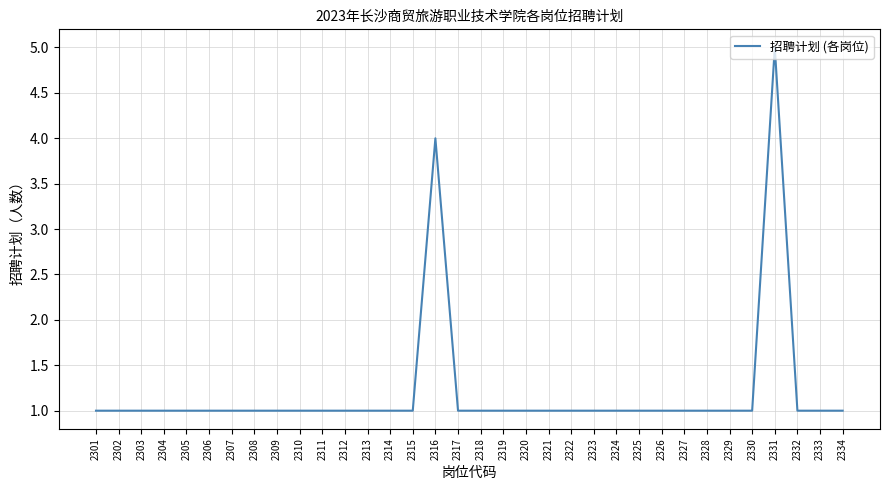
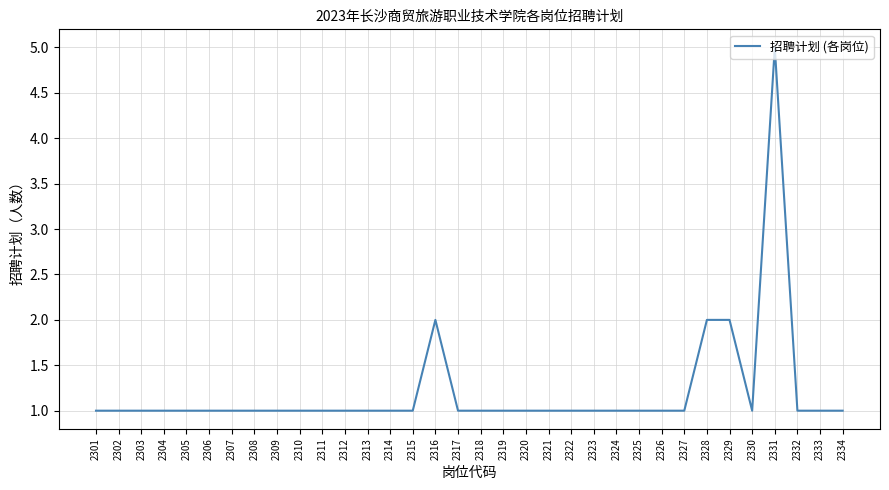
  {
    "2301": 1,
    "2302": 1,
    "2303": 1,
    "2304": 1,
    "2305": 1,
    "2306": 1,
    "2307": 1,
    "2308": 1,
    "2309": 1,
    "2310": 1,
    "2311": 1,
    "2312": 1,
    "2313": 1,
    "2314": 1,
    "2315": 1,
-   "2316": 4,
+   "2316": 2,
    "2317": 1,
    "2318": 1,
    "2319": 1,
    "2320": 1,
    "2321": 1,
    "2322": 1,
    "2323": 1,
    "2324": 1,
    "2325": 1,
    "2326": 1,
    "2327": 1,
-   "2328": 1,
-   "2329": 1,
+   "2328": 2,
+   "2329": 2,
    "2330": 1,
    "2332": 1,
    "2333": 1,
    "2334": 1
  }
